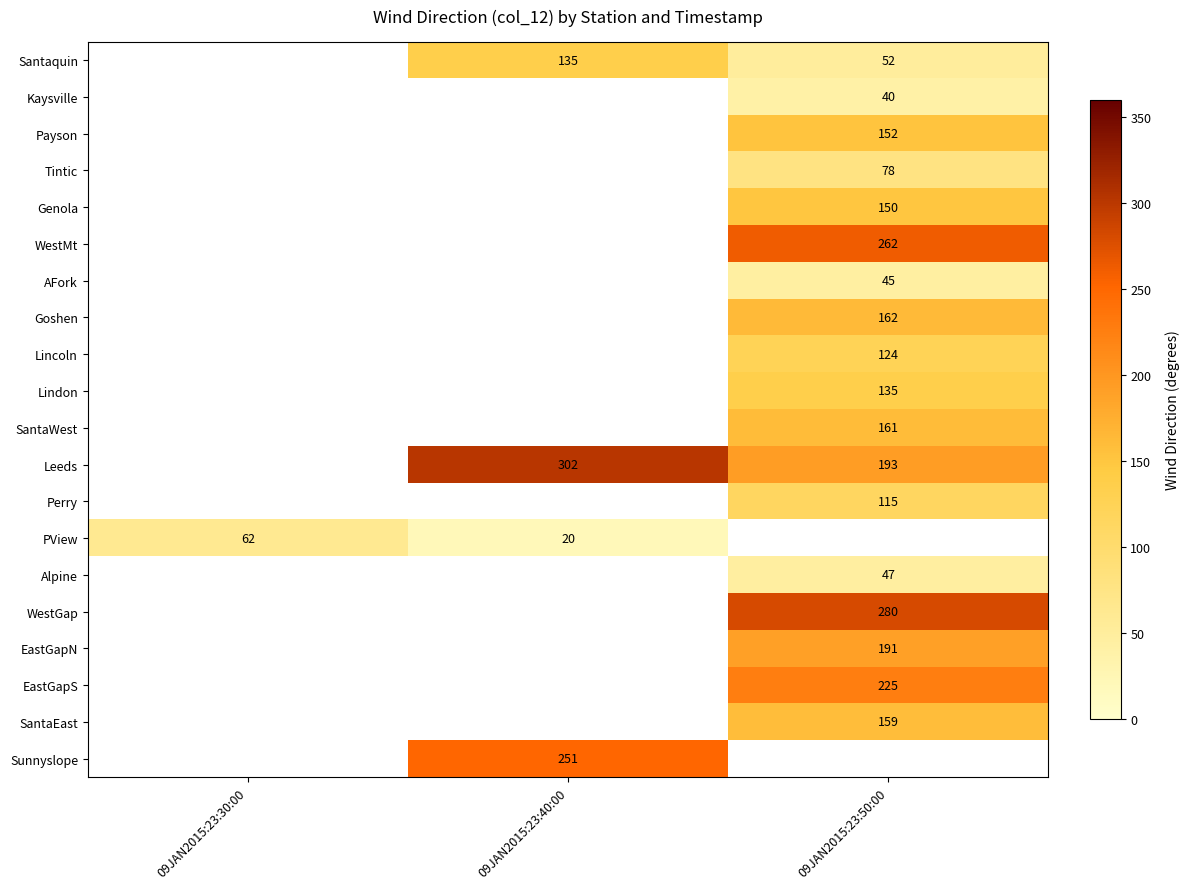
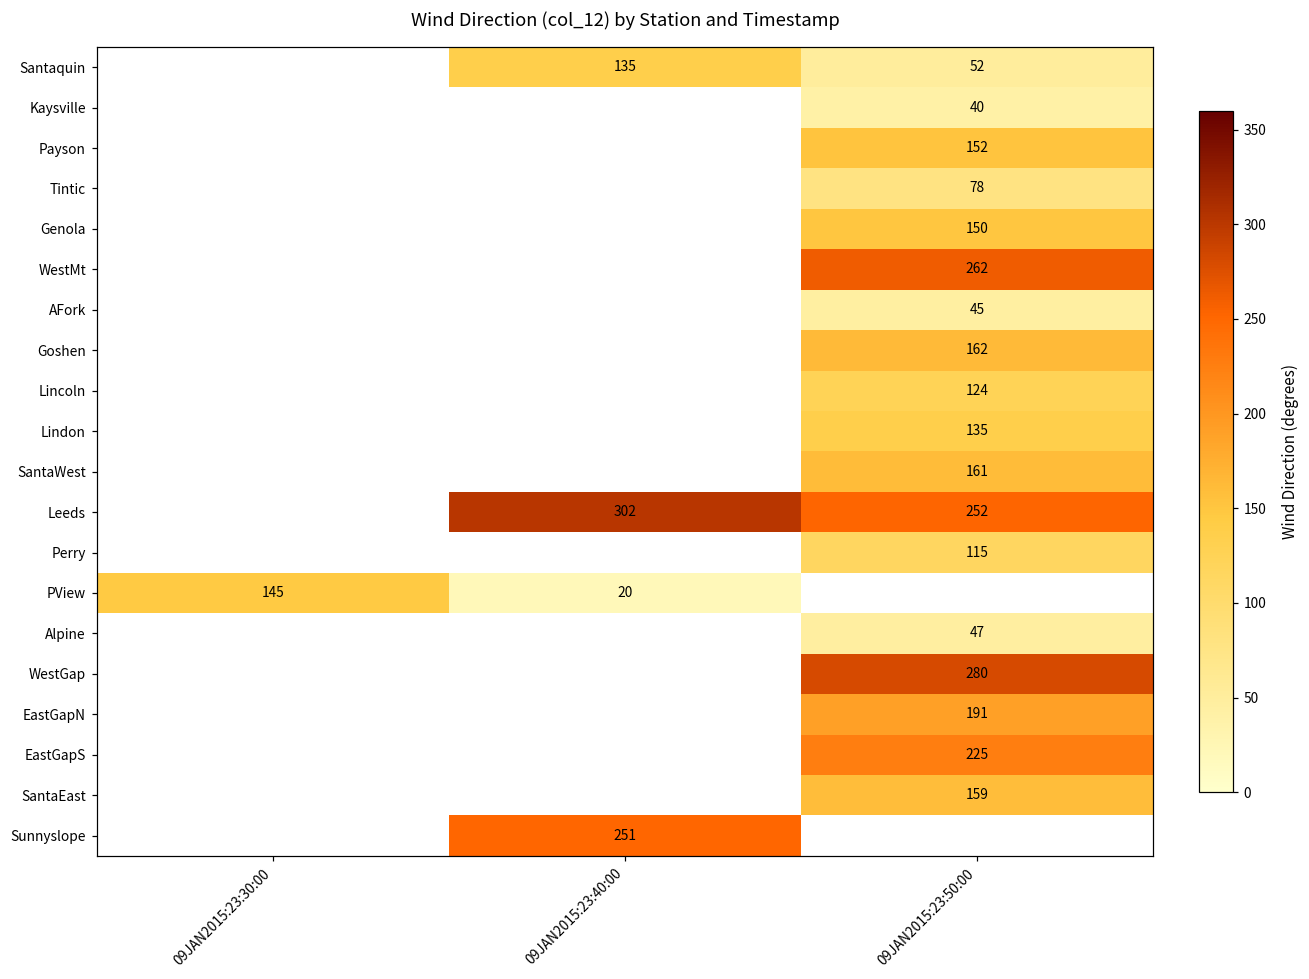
  {
    "Santaquin": {
      "09JAN2015:23:40:00": 135,
      "09JAN2015:23:50:00": 52
    },
    "Kaysville": {
      "09JAN2015:23:50:00": 40
    },
    "Payson": {
      "09JAN2015:23:50:00": 152
    },
    "Tintic": {
      "09JAN2015:23:50:00": 78
    },
    "Genola": {
      "09JAN2015:23:50:00": 150
    },
    "WestMt": {
      "09JAN2015:23:50:00": 262
    },
    "AFork": {
      "09JAN2015:23:50:00": 45
    },
    "Goshen": {
      "09JAN2015:23:50:00": 162
    },
    "Lincoln": {
      "09JAN2015:23:50:00": 124
    },
    "Lindon": {
      "09JAN2015:23:50:00": 135
    },
    "SantaWest": {
      "09JAN2015:23:50:00": 161
    },
    "Leeds": {
      "09JAN2015:23:40:00": 302,
-     "09JAN2015:23:50:00": 193
+     "09JAN2015:23:50:00": 252
    },
    "Perry": {
      "09JAN2015:23:50:00": 115
    },
    "PView": {
-     "09JAN2015:23:30:00": 62,
+     "09JAN2015:23:30:00": 145,
      "09JAN2015:23:40:00": 20
    },
    "Alpine": {
      "09JAN2015:23:50:00": 47
    },
    "WestGap": {
      "09JAN2015:23:50:00": 280
    },
    "EastGapN": {
      "09JAN2015:23:50:00": 191
    },
    "EastGapS": {
      "09JAN2015:23:50:00": 225
    },
    "SantaEast": {
      "09JAN2015:23:50:00": 159
    },
    "Sunnyslope": {
      "09JAN2015:23:40:00": 251
    }
  }
